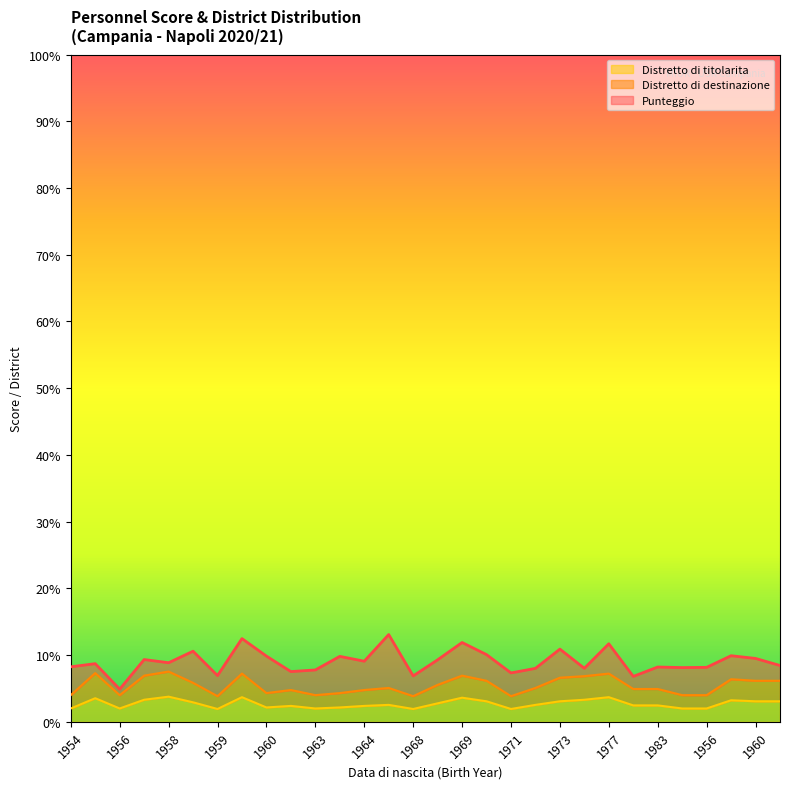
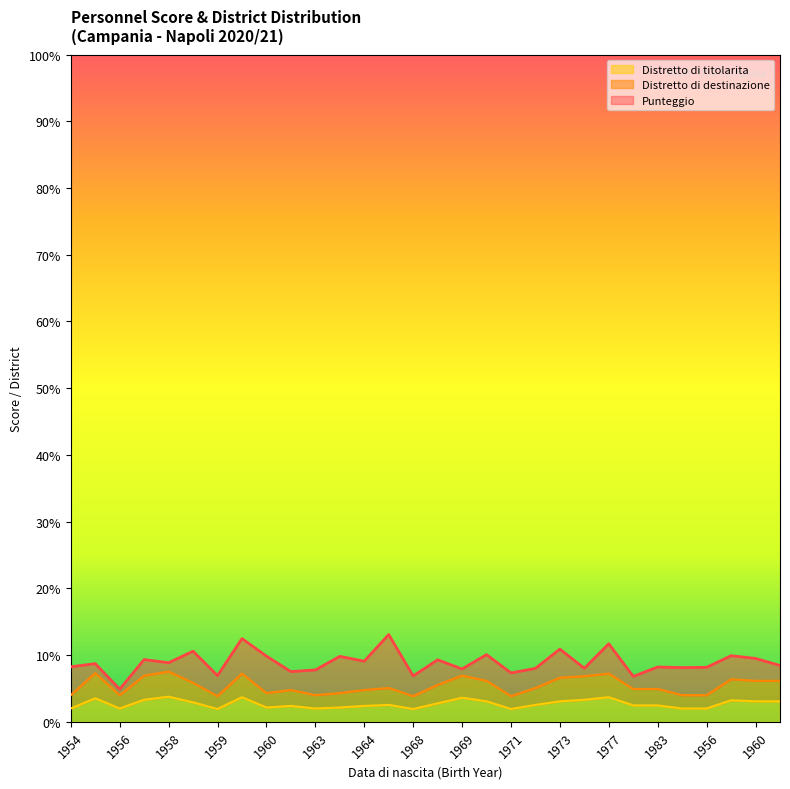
  {
    "Punteggio": {
      "1963": "4%",
-     "1969": "5%",
+     "1969": "1%",
      "1977": "4%",
      "1983": "3%"
    }
  }
